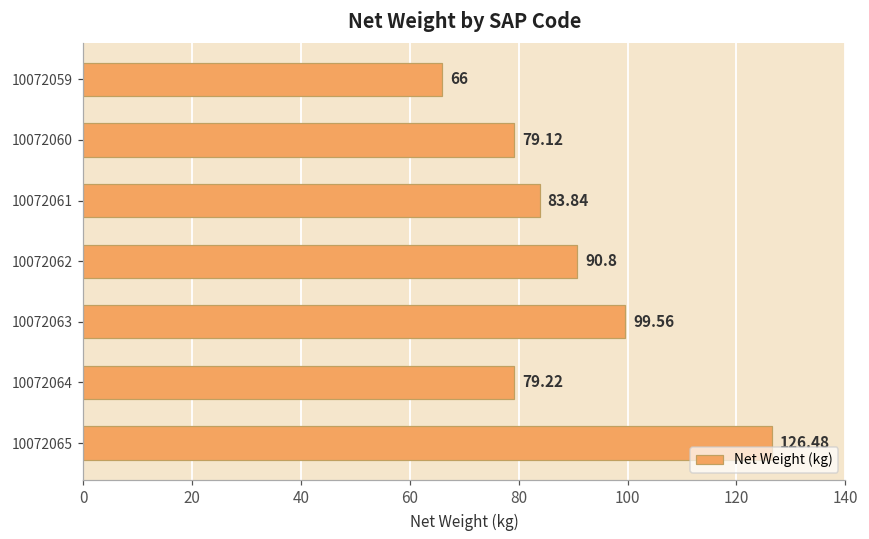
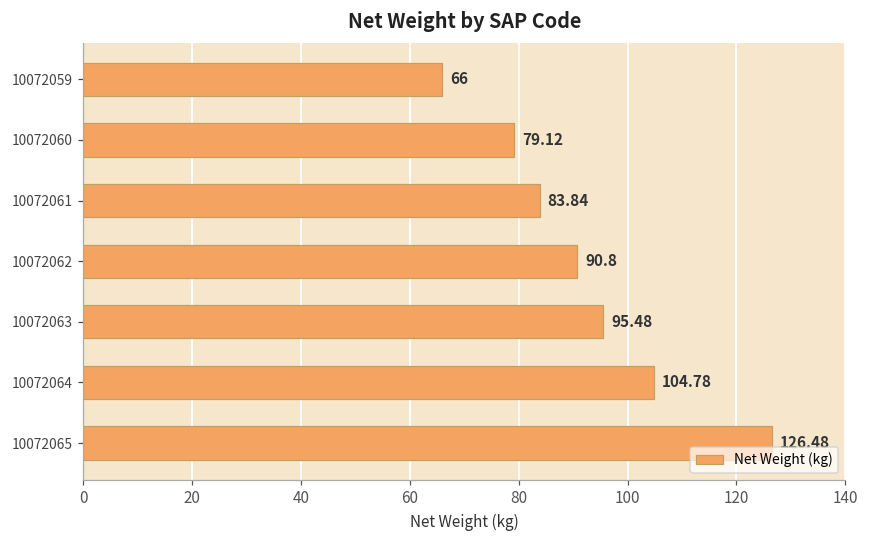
  {
    "10072059": 66,
    "10072060": 79.12,
    "10072061": 83.84,
    "10072062": 90.8,
-   "10072063": 99.56,
-   "10072064": 79.22
+   "10072063": 95.48,
+   "10072064": 104.78
  }
